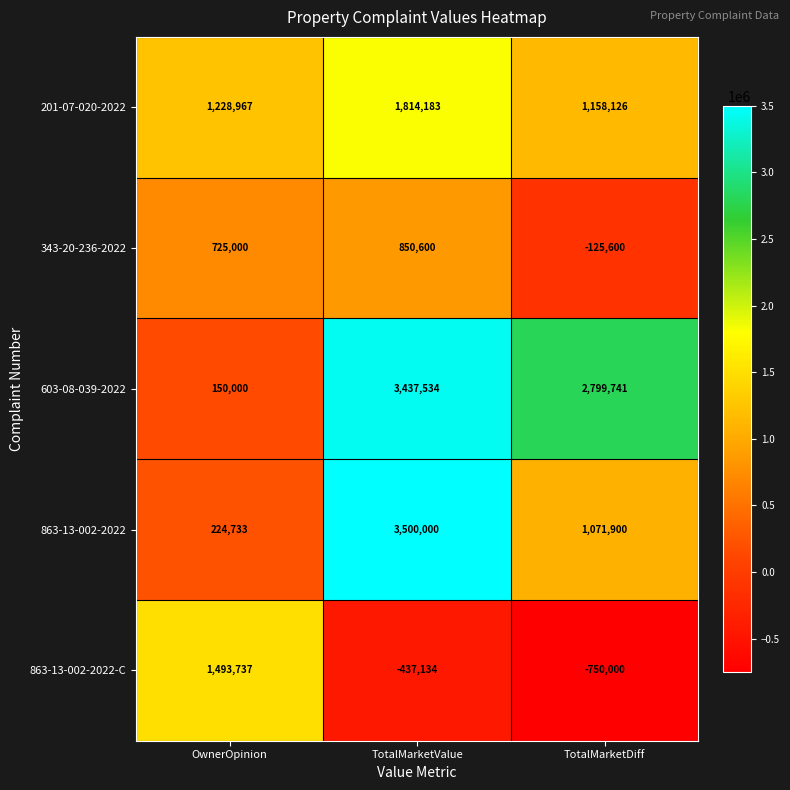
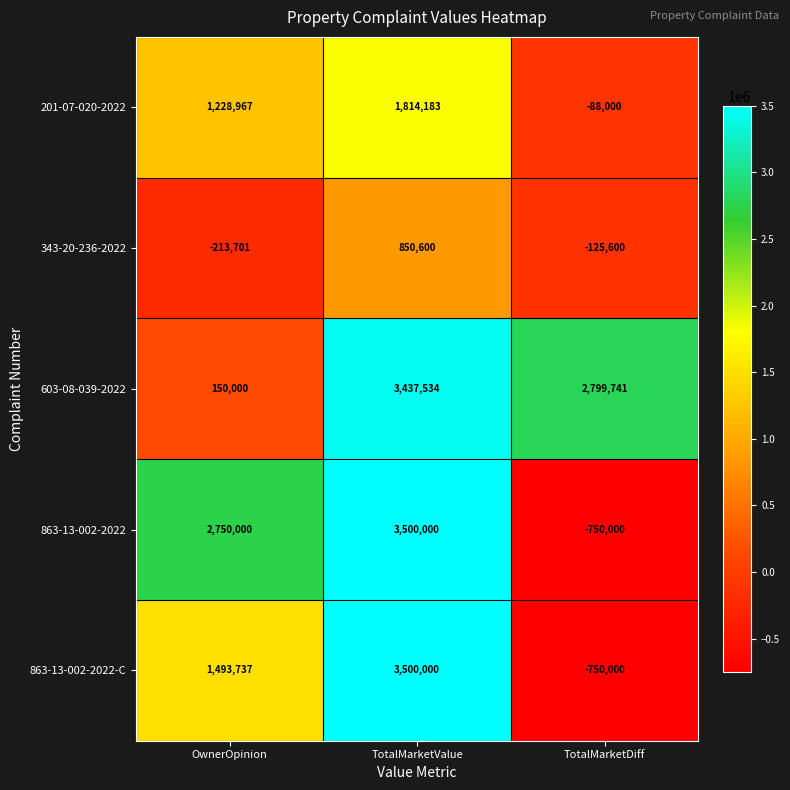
  {
    "201-07-020-2022": {
      "OwnerOpinion": "1,228,967",
      "TotalMarketValue": "1,814,183",
-     "TotalMarketDiff": "1,158,126"
+     "TotalMarketDiff": "-88,000"
    },
    "343-20-236-2022": {
-     "OwnerOpinion": "725,000",
+     "OwnerOpinion": "-213,701",
      "TotalMarketValue": "850,600",
      "TotalMarketDiff": "-125,600"
    },
    "603-08-039-2022": {
      "OwnerOpinion": "150,000",
      "TotalMarketValue": "3,437,534",
      "TotalMarketDiff": "2,799,741"
    },
    "863-13-002-2022": {
-     "OwnerOpinion": "224,733",
+     "OwnerOpinion": "2,750,000",
      "TotalMarketValue": "3,500,000",
-     "TotalMarketDiff": "1,071,900"
+     "TotalMarketDiff": "-750,000"
    },
    "863-13-002-2022-C": {
      "OwnerOpinion": "1,493,737",
-     "TotalMarketValue": "-437,134",
+     "TotalMarketValue": "3,500,000",
      "TotalMarketDiff": "-750,000"
    }
  }
